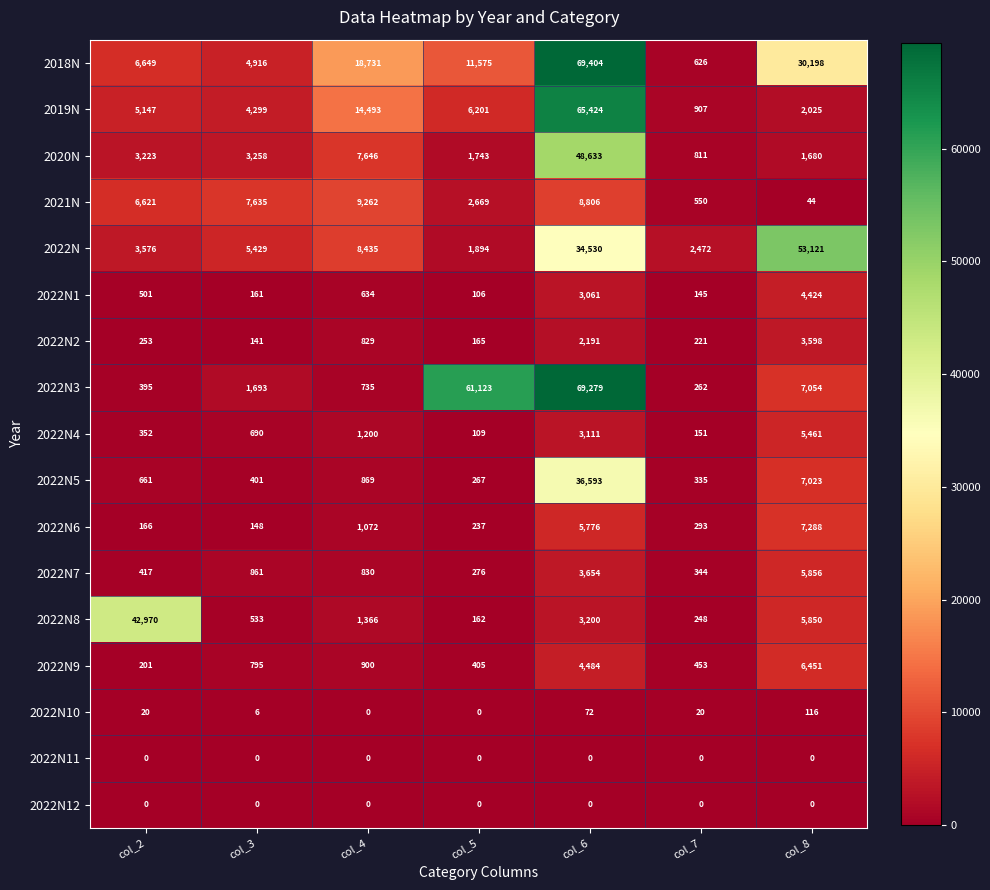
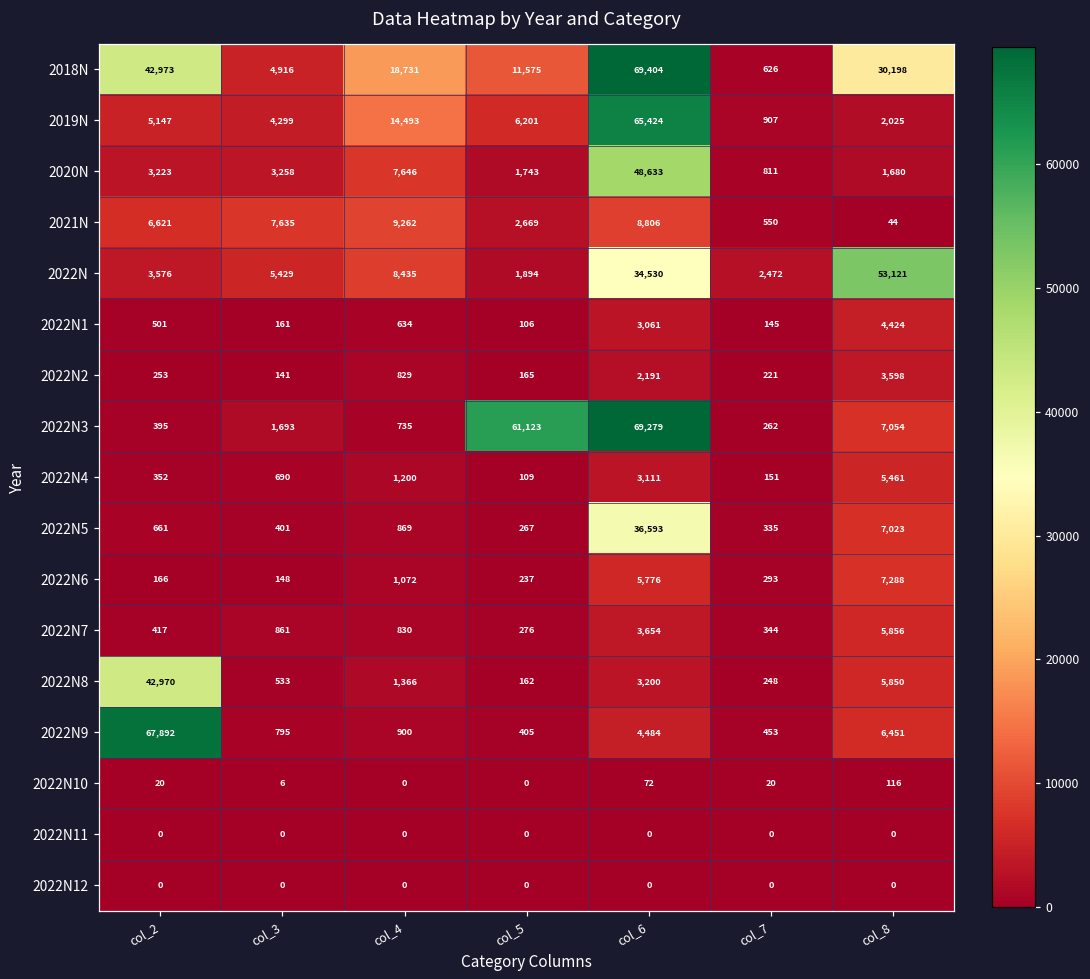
  {
    "2018N": {
-     "col_2": "6,649",
+     "col_2": "42,973",
      "col_3": "4,916",
      "col_4": "18,731",
      "col_5": "11,575",
      "col_6": "69,404",
      "col_7": "626",
      "col_8": "30,198"
    },
    "2019N": {
      "col_2": "5,147",
      "col_3": "4,299",
      "col_4": "14,493",
      "col_5": "6,201",
      "col_6": "65,424",
      "col_7": "907",
      "col_8": "2,025"
    },
    "2020N": {
      "col_2": "3,223",
      "col_3": "3,258",
      "col_4": "7,646",
      "col_5": "1,743",
      "col_6": "48,633",
      "col_7": "811",
      "col_8": "1,680"
    },
    "2021N": {
      "col_2": "6,621",
      "col_3": "7,635",
      "col_4": "9,262",
      "col_5": "2,669",
      "col_6": "8,806",
      "col_7": "550",
      "col_8": "44"
    },
    "2022N": {
      "col_2": "3,576",
      "col_3": "5,429",
      "col_4": "8,435",
      "col_5": "1,894",
      "col_6": "34,530",
      "col_7": "2,472",
      "col_8": "53,121"
    },
    "2022N1": {
      "col_2": "501",
      "col_3": "161",
      "col_4": "634",
      "col_5": "106",
      "col_6": "3,061",
      "col_7": "145",
      "col_8": "4,424"
    },
    "2022N2": {
      "col_2": "253",
      "col_3": "141",
      "col_4": "829",
      "col_5": "165",
      "col_6": "2,191",
      "col_7": "221",
      "col_8": "3,598"
    },
    "2022N3": {
      "col_2": "395",
      "col_3": "1,693",
      "col_4": "735",
      "col_5": "61,123",
      "col_6": "69,279",
      "col_7": "262",
      "col_8": "7,054"
    },
    "2022N4": {
      "col_2": "352",
      "col_3": "690",
      "col_4": "1,200",
      "col_5": "109",
      "col_6": "3,111",
      "col_7": "151",
      "col_8": "5,461"
    },
    "2022N5": {
      "col_2": "661",
      "col_3": "401",
      "col_4": "869",
      "col_5": "267",
      "col_6": "36,593",
      "col_7": "335",
      "col_8": "7,023"
    },
    "2022N6": {
      "col_2": "166",
      "col_3": "148",
      "col_4": "1,072",
      "col_5": "237",
      "col_6": "5,776",
      "col_7": "293",
      "col_8": "7,288"
    },
    "2022N7": {
      "col_2": "417",
      "col_3": "861",
      "col_4": "830",
      "col_5": "276",
      "col_6": "3,654",
      "col_7": "344",
      "col_8": "5,856"
    },
    "2022N8": {
      "col_2": "42,970",
      "col_3": "533",
      "col_4": "1,366",
      "col_5": "162",
      "col_6": "3,200",
      "col_7": "248",
      "col_8": "5,850"
    },
    "2022N9": {
-     "col_2": "201",
+     "col_2": "67,892",
      "col_3": "795",
      "col_4": "900",
      "col_5": "405",
      "col_6": "4,484",
      "col_7": "453",
      "col_8": "6,451"
    },
    "2022N10": {
      "col_2": "20",
      "col_3": "6",
      "col_4": "0",
      "col_5": "0",
      "col_6": "72",
      "col_7": "20",
      "col_8": "116"
    },
    "2022N11": {
      "col_2": "0",
      "col_3": "0",
      "col_4": "0",
      "col_5": "0",
      "col_6": "0",
      "col_7": "0",
      "col_8": "0"
    },
    "2022N12": {
      "col_2": "0",
      "col_3": "0",
      "col_4": "0",
      "col_5": "0",
      "col_6": "0",
      "col_7": "0",
      "col_8": "0"
    }
  }
